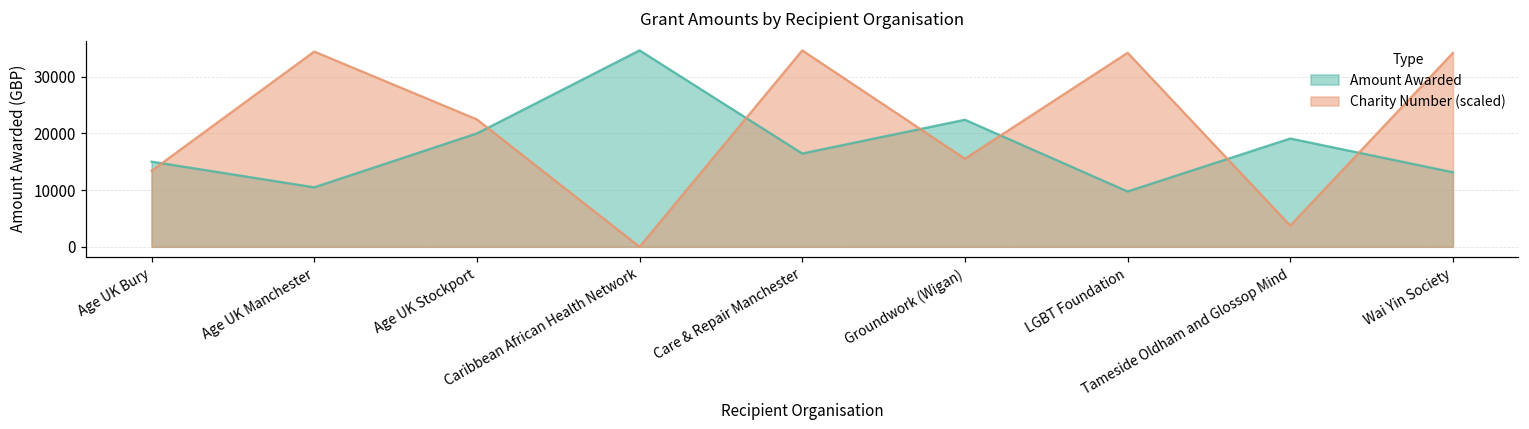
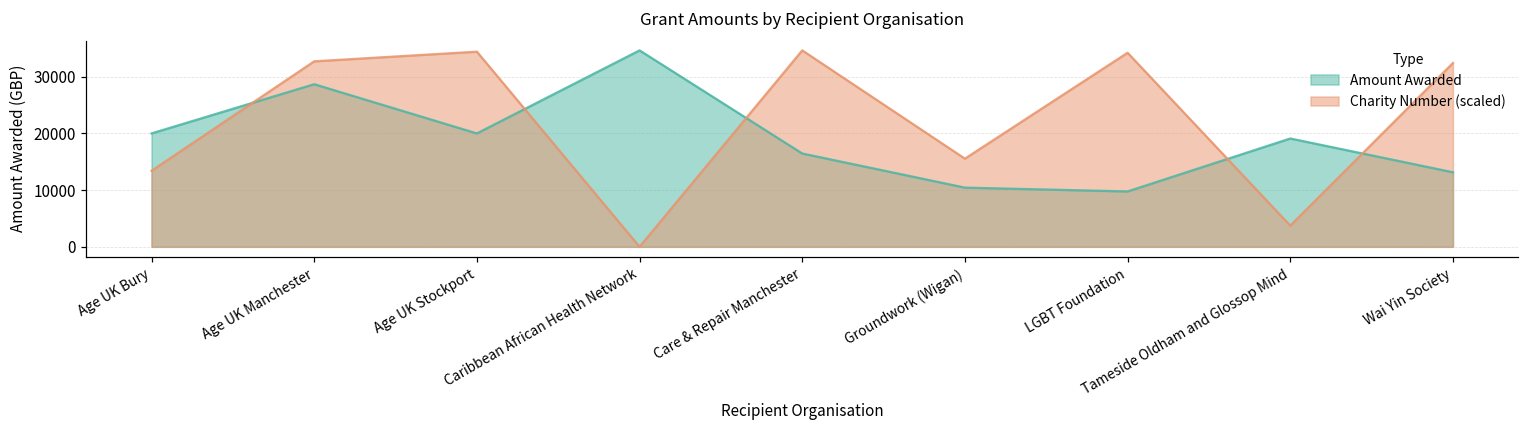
  {
    "Amount Awarded": {
-     "Age UK Bury": 15000,
-     "Age UK Manchester": 10000,
+     "Age UK Bury": 20000,
+     "Age UK Manchester": 29000,
      "Age UK Stockport": 20000,
      "Caribbean African Health Network": 35000,
      "Care & Repair Manchester": 16000,
-     "Groundwork (Wigan)": 22000,
+     "Groundwork (Wigan)": 10000,
      "LGBT Foundation": 10000,
      "Tameside Oldham and Glossop Mind": 19000,
      "Wai Yin Society": 13000
    },
    "Charity Number (scaled)": {
      "Age UK Bury": 13000,
-     "Age UK Manchester": 34000,
-     "Age UK Stockport": 22000,
+     "Age UK Manchester": 33000,
+     "Age UK Stockport": 34000,
      "Caribbean African Health Network": 0,
      "Care & Repair Manchester": 35000,
      "Groundwork (Wigan)": 16000,
      "LGBT Foundation": 34000,
      "Tameside Oldham and Glossop Mind": 4000,
-     "Wai Yin Society": 34000
+     "Wai Yin Society": 32000
    }
  }
